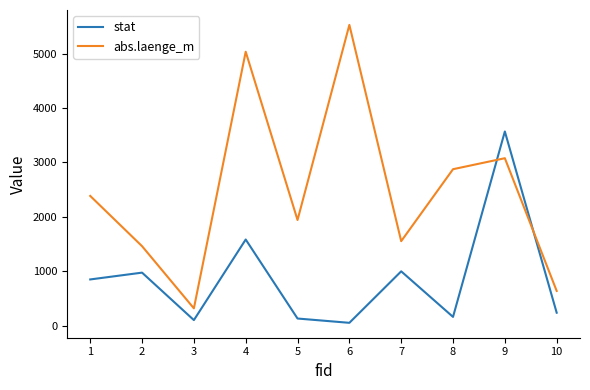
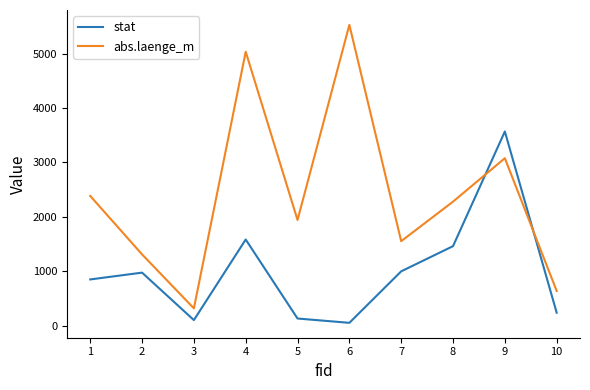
  {
    "stat": {
      "1": 900,
      "2": 1000,
      "3": 100,
      "4": 1600,
      "5": 100,
      "6": 100,
      "7": 1000,
-     "8": 200,
+     "8": 1500,
      "9": 3600,
      "10": 200
    },
    "abs.laenge_m": {
      "1": 2400,
-     "2": 1500,
+     "2": 1300,
      "3": 300,
      "4": 5000,
      "5": 1900,
      "6": 5500,
      "7": 1600,
-     "8": 2900,
+     "8": 2300,
      "9": 3100,
      "10": 600
    }
  }
